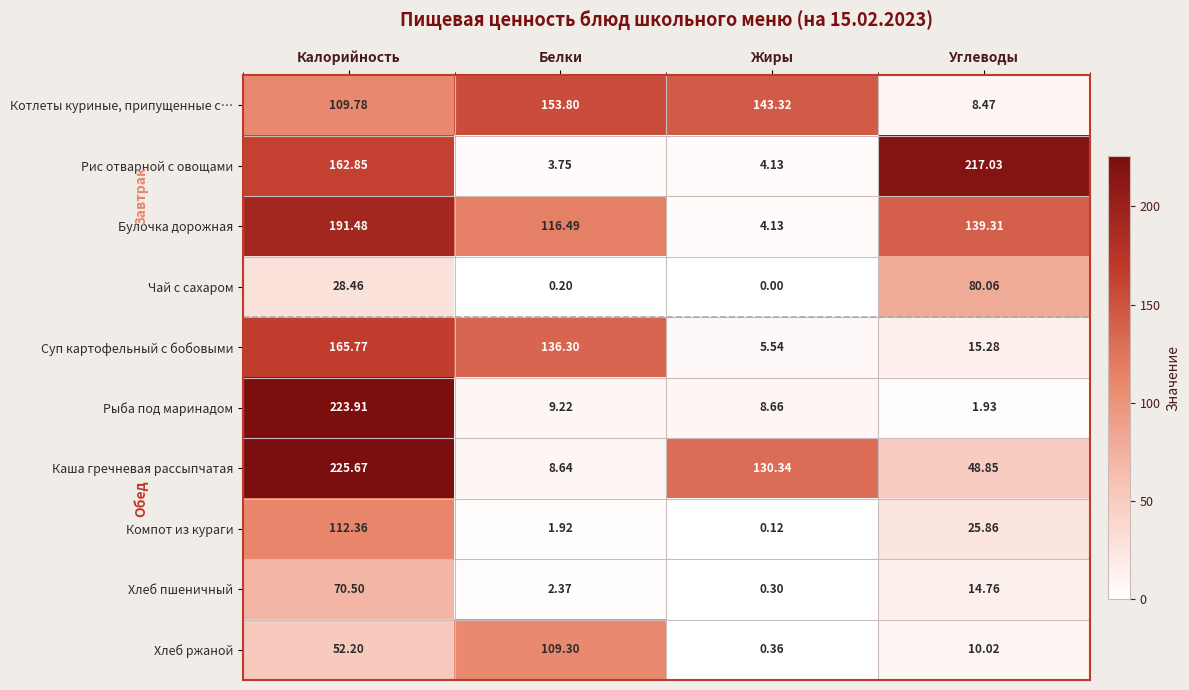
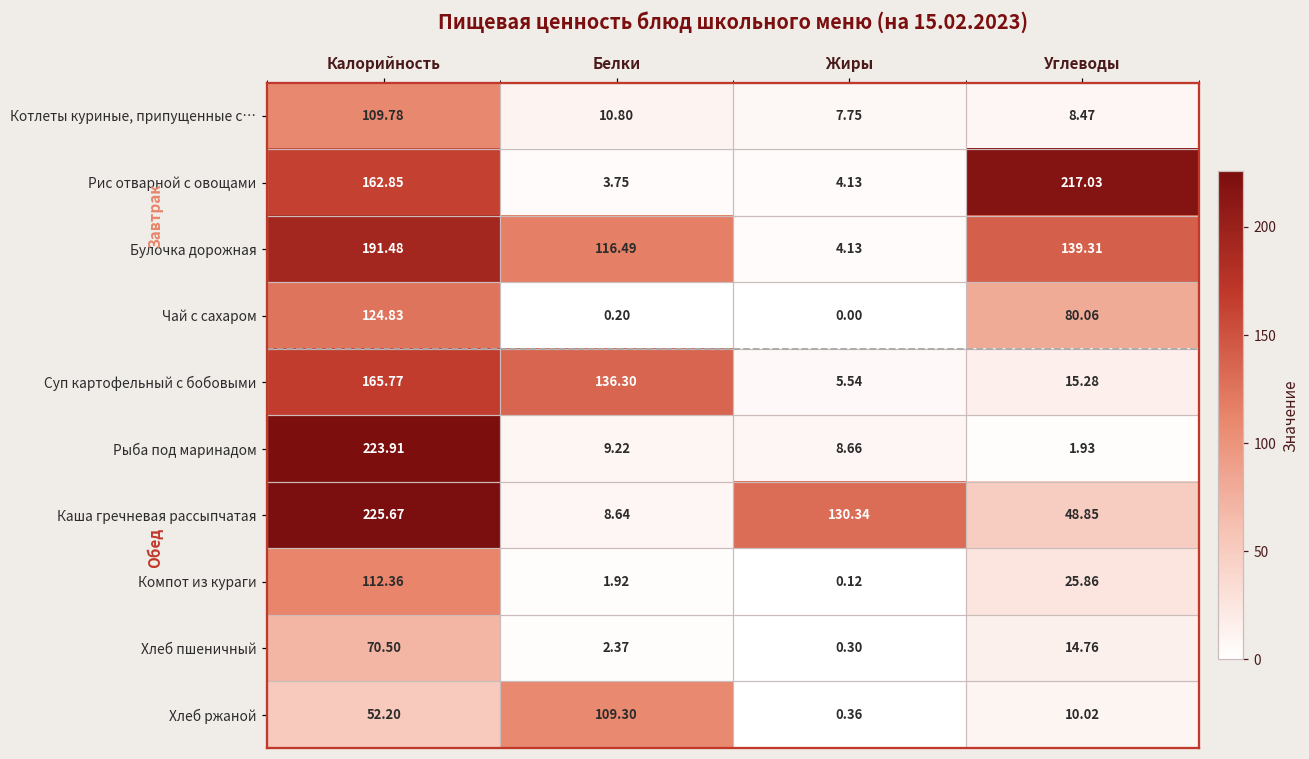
  {
    "Котлеты куриные, припущенные с…": {
      "Калорийность": 109.78,
-     "Белки": 153.80,
-     "Жиры": 143.32,
+     "Белки": 10.80,
+     "Жиры": 7.75,
      "Углеводы": 8.47
    },
    "Рис отварной с овощами": {
      "Калорийность": 162.85,
      "Белки": 3.75,
      "Жиры": 4.13,
      "Углеводы": 217.03
    },
    "Булочка дорожная": {
      "Калорийность": 191.48,
      "Белки": 116.49,
      "Жиры": 4.13,
      "Углеводы": 139.31
    },
    "Чай с сахаром": {
-     "Калорийность": 28.46,
+     "Калорийность": 124.83,
      "Белки": 0.20,
      "Жиры": 0.00,
      "Углеводы": 80.06
    },
    "Суп картофельный с бобовыми": {
      "Калорийность": 165.77,
      "Белки": 136.30,
      "Жиры": 5.54,
      "Углеводы": 15.28
    },
    "Рыба под маринадом": {
      "Калорийность": 223.91,
      "Белки": 9.22,
      "Жиры": 8.66,
      "Углеводы": 1.93
    },
    "Каша гречневая рассыпчатая": {
      "Калорийность": 225.67,
      "Белки": 8.64,
      "Жиры": 130.34,
      "Углеводы": 48.85
    },
    "Компот из кураги": {
      "Калорийность": 112.36,
      "Белки": 1.92,
      "Жиры": 0.12,
      "Углеводы": 25.86
    },
    "Хлеб пшеничный": {
      "Калорийность": 70.50,
      "Белки": 2.37,
      "Жиры": 0.30,
      "Углеводы": 14.76
    },
    "Хлеб ржаной": {
      "Калорийность": 52.20,
      "Белки": 109.30,
      "Жиры": 0.36,
      "Углеводы": 10.02
    }
  }
